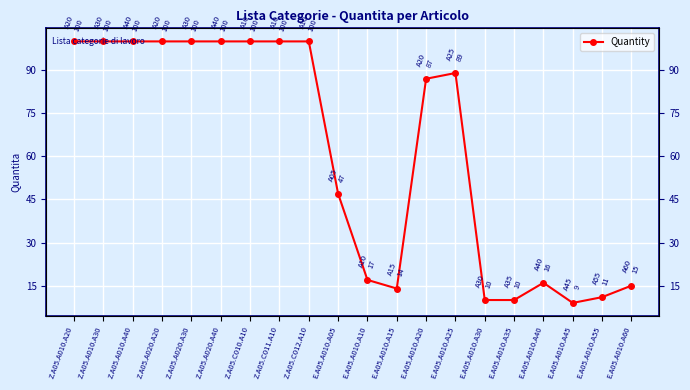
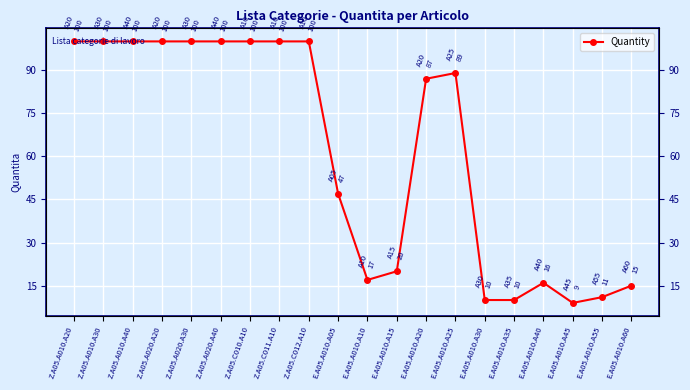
  {
    "Z.A05.A010.A20": 100,
    "Z.A05.A010.A30": 100,
    "Z.A05.A010.A40": 100,
    "Z.A05.A020.A20": 100,
    "Z.A05.A020.A30": 100,
    "Z.A05.A020.A40": 100,
    "Z.A05.C010.A10": 100,
    "Z.A05.C011.A10": 100,
    "Z.A05.C012.A10": 100,
    "E.A05.A010.A05": 47,
    "E.A05.A010.A10": 17,
-   "E.A05.A010.A15": 14,
+   "E.A05.A010.A15": 20,
    "E.A05.A010.A20": 87,
    "E.A05.A010.A25": 89,
    "E.A05.A010.A30": 10,
    "E.A05.A010.A35": 10,
    "E.A05.A010.A40": 16,
    "E.A05.A010.A45": 9,
    "E.A05.A010.A55": 11,
    "E.A05.A010.A60": 15
  }
